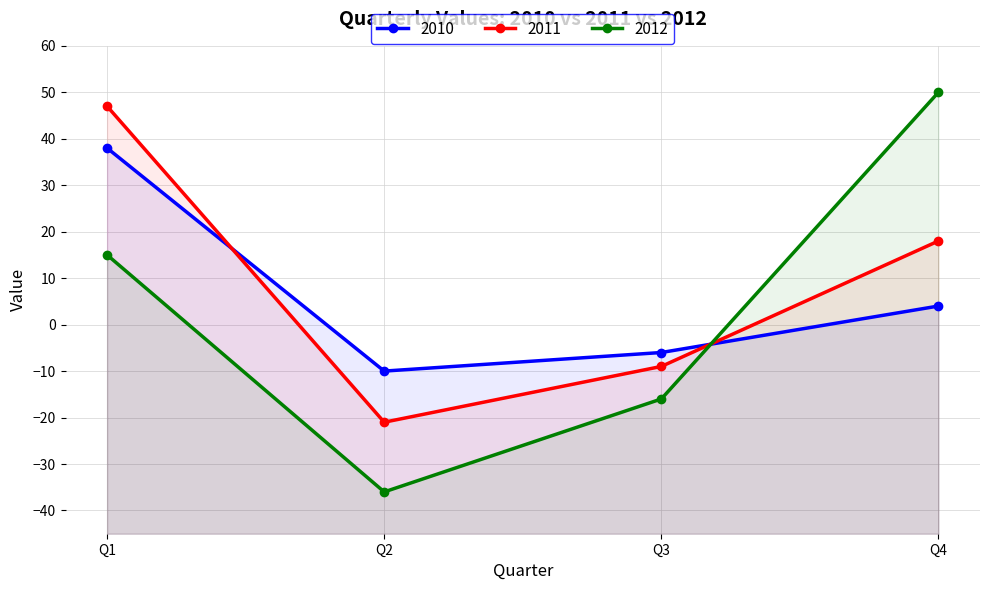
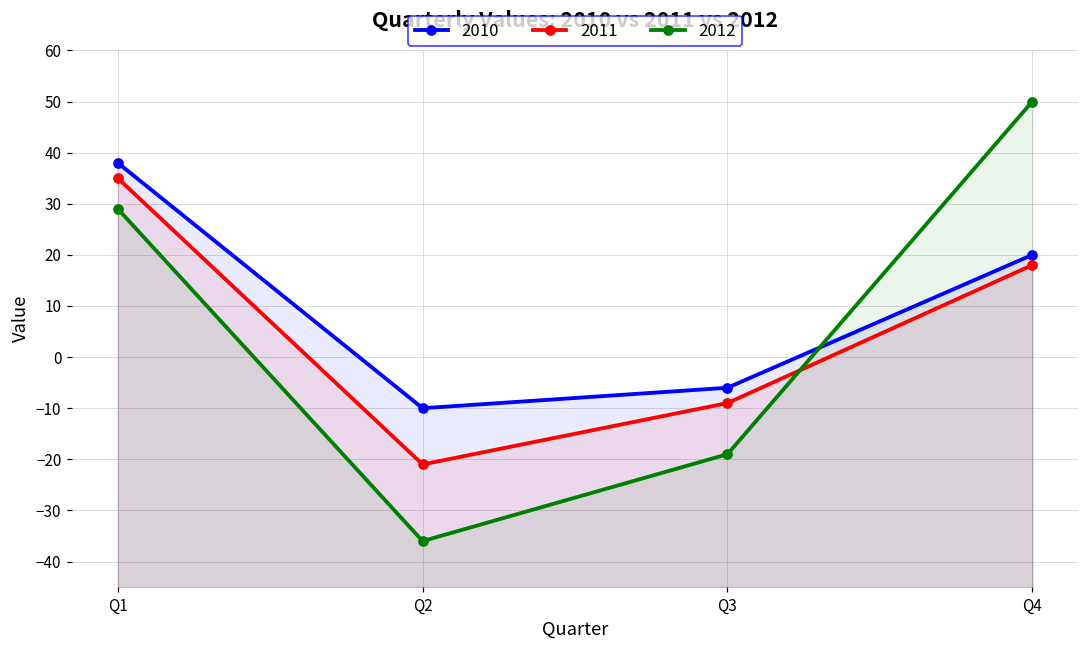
  {
    "2010": {
      "Q1": 38,
      "Q2": -10,
      "Q3": -6,
-     "Q4": 4
+     "Q4": 20
    },
    "2011": {
-     "Q1": 47,
+     "Q1": 35,
      "Q2": -21,
      "Q3": -9,
      "Q4": 18
    },
    "2012": {
-     "Q1": 15,
+     "Q1": 29,
      "Q2": -36,
-     "Q3": -16,
+     "Q3": -19,
      "Q4": 50
    }
  }
